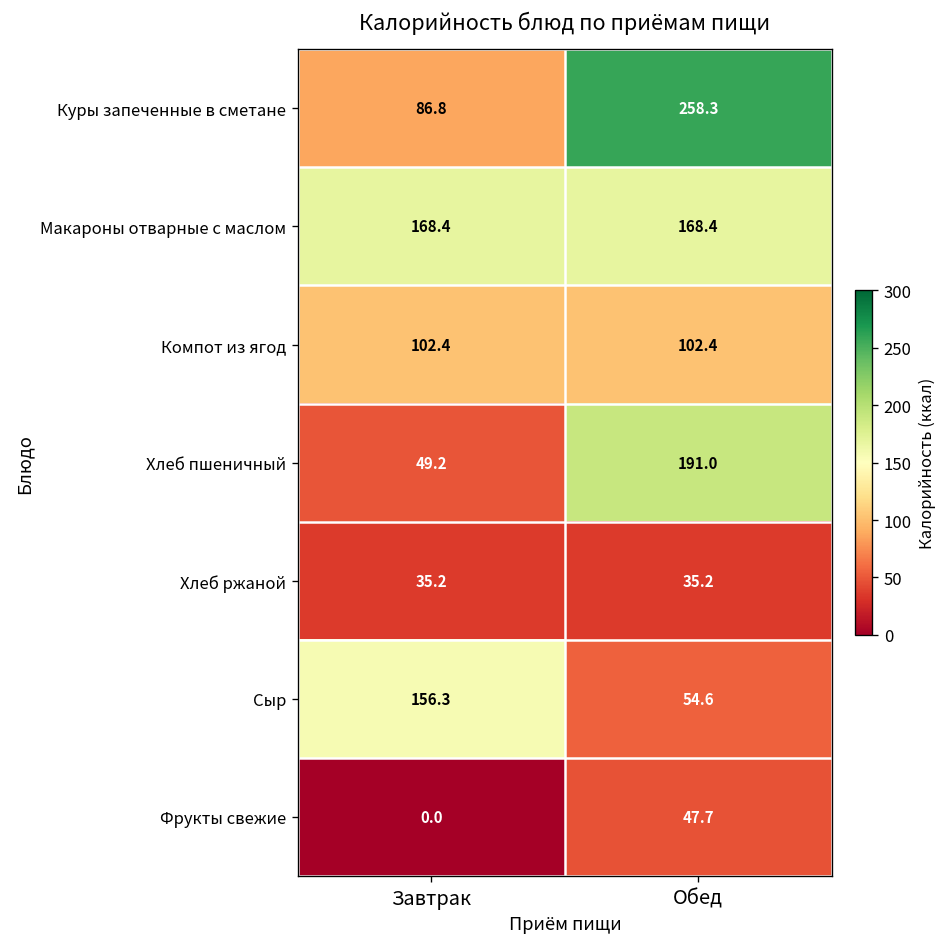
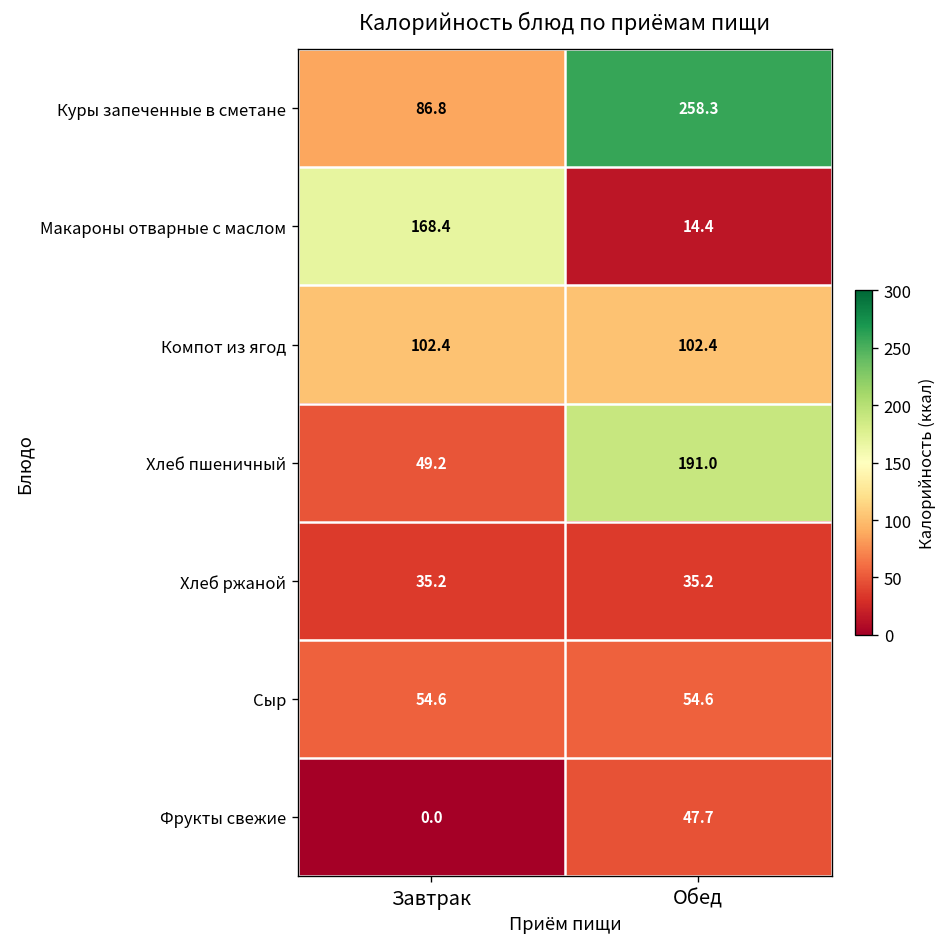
  {
    "Куры запеченные в сметане": {
      "Завтрак": 86.8,
      "Обед": 258.3
    },
    "Макароны отварные с маслом": {
      "Завтрак": 168.4,
-     "Обед": 168.4
+     "Обед": 14.4
    },
    "Компот из ягод": {
      "Завтрак": 102.4,
      "Обед": 102.4
    },
    "Хлеб пшеничный": {
      "Завтрак": 49.2,
      "Обед": 191.0
    },
    "Хлеб ржаной": {
      "Завтрак": 35.2,
      "Обед": 35.2
    },
    "Сыр": {
-     "Завтрак": 156.3,
+     "Завтрак": 54.6,
      "Обед": 54.6
    },
    "Фрукты свежие": {
      "Завтрак": 0.0,
      "Обед": 47.7
    }
  }
